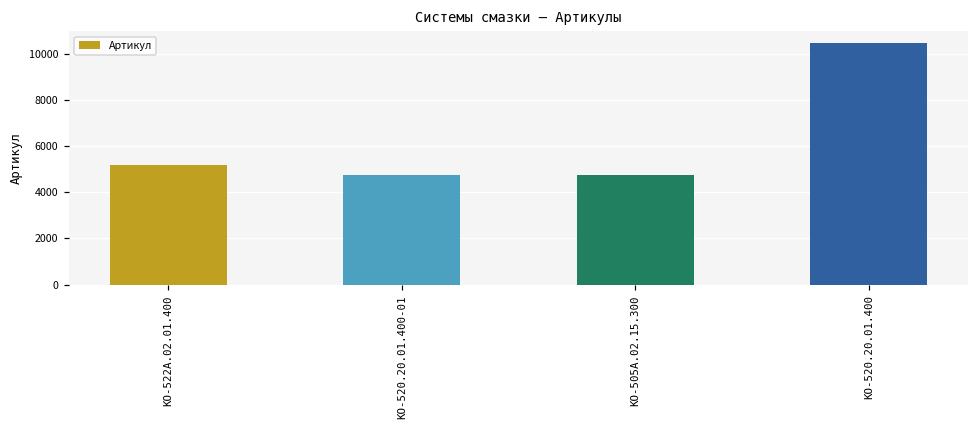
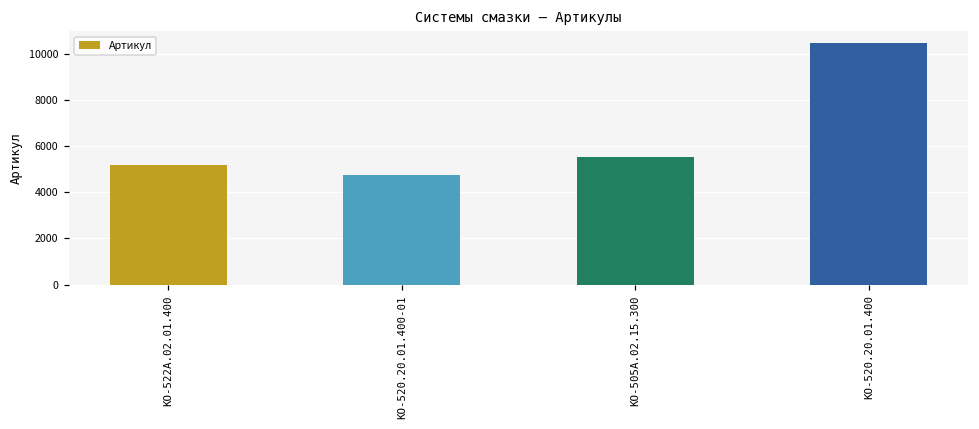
  {
    "КО-522А.02.01.400": 5200,
    "КО-520.20.01.400-01": 4800,
-   "КО-505А.02.15.300": 4800,
+   "КО-505А.02.15.300": 5500,
    "КО-520.20.01.400": 10500
  }
